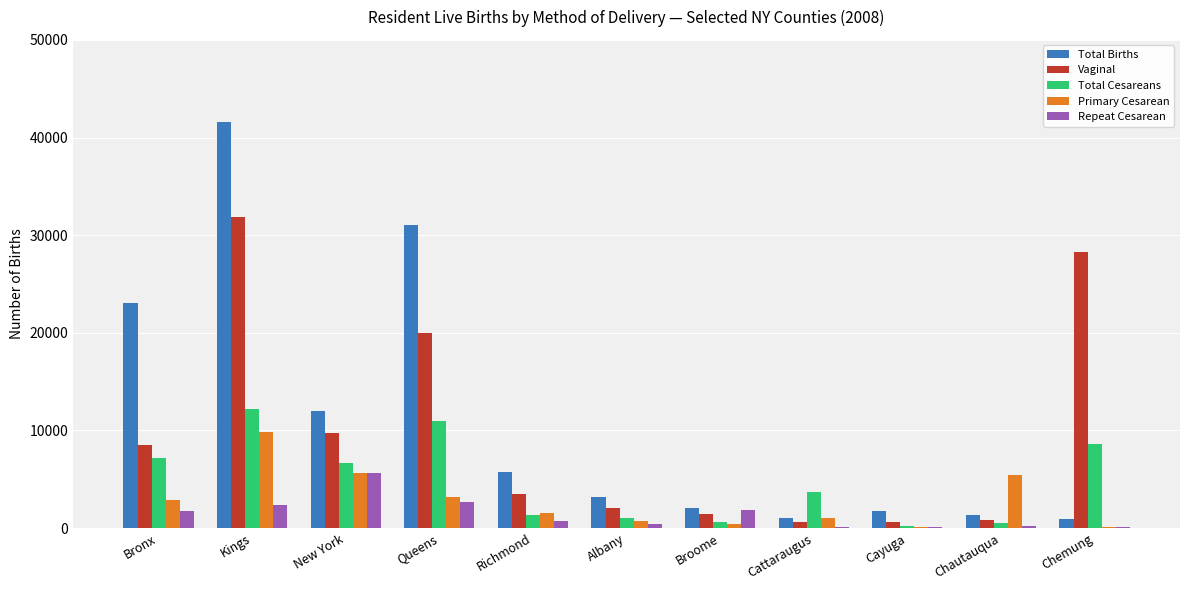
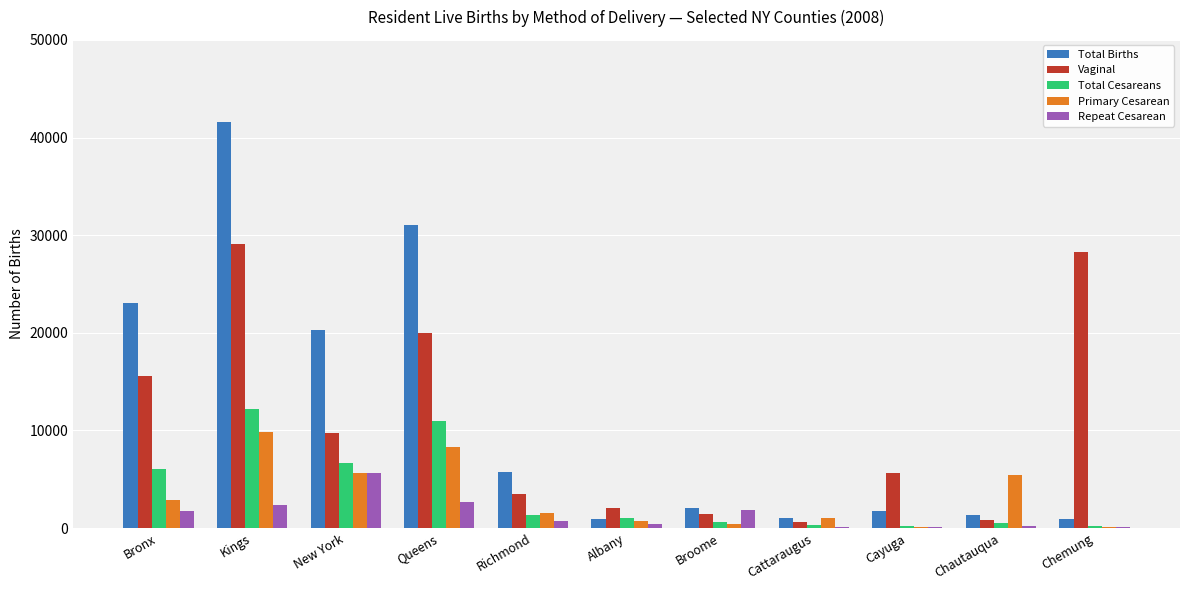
  {
    "Total Births": {
      "Bronx": 23000,
      "Kings": 42000,
-     "New York": 12000,
+     "New York": 20000,
      "Queens": 31000,
      "Richmond": 6000,
-     "Albany": 3000,
+     "Albany": 1000,
      "Broome": 2000,
      "Cattaraugus": 1000,
      "Cayuga": 2000,
      "Chautauqua": 1000,
      "Chemung": 1000
    },
    "Vaginal": {
-     "Bronx": 8000,
-     "Kings": 32000,
+     "Bronx": 16000,
+     "Kings": 29000,
      "New York": 10000,
      "Queens": 20000,
      "Richmond": 3000,
      "Albany": 2000,
      "Broome": 1000,
      "Cattaraugus": 1000,
-     "Cayuga": 1000,
+     "Cayuga": 6000,
      "Chautauqua": 1000,
      "Chemung": 28000
    },
    "Total Cesareans": {
-     "Bronx": 7000,
+     "Bronx": 6000,
      "Kings": 12000,
      "New York": 7000,
      "Queens": 11000,
      "Richmond": 1000,
      "Albany": 1000,
      "Broome": 1000,
-     "Cattaraugus": 4000,
+     "Cattaraugus": 0,
      "Chautauqua": 1000,
-     "Chemung": 9000
+     "Chemung": 0
    },
    "Primary Cesarean": {
      "Bronx": 3000,
      "Kings": 10000,
      "New York": 6000,
-     "Queens": 3000,
+     "Queens": 8000,
      "Richmond": 2000,
      "Albany": 1000,
      "Broome": 0,
      "Cattaraugus": 1000,
      "Chautauqua": 5000
    },
    "Repeat Cesarean": {
      "Bronx": 2000,
      "Kings": 2000,
      "New York": 6000,
      "Queens": 3000,
      "Richmond": 1000,
      "Albany": 0,
      "Broome": 2000
    }
  }
